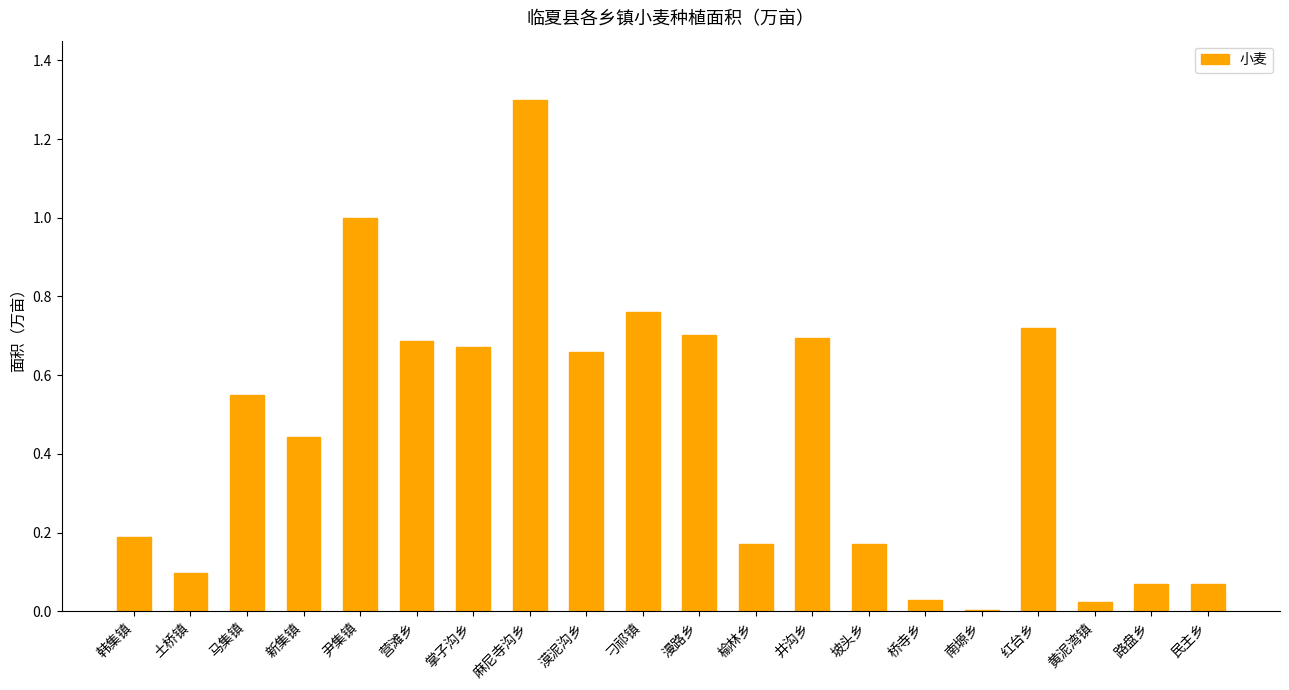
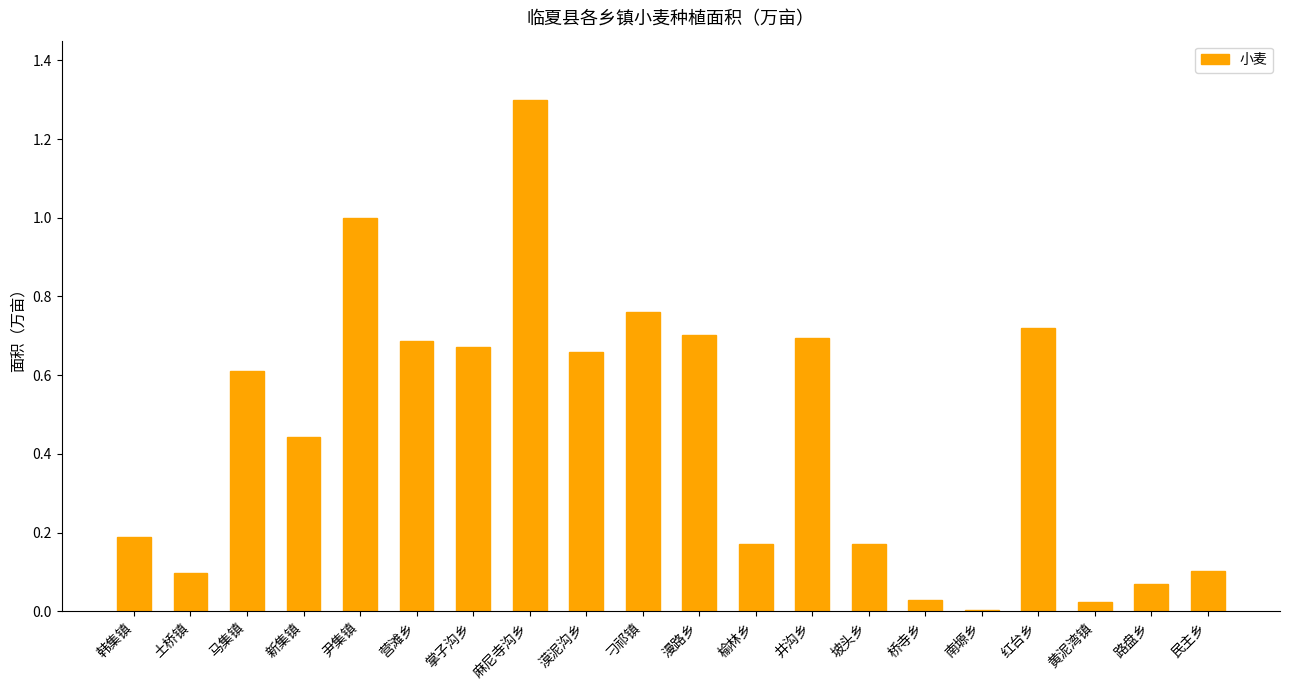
  {
    "韩集镇": 0.19,
    "土桥镇": 0.10,
-   "马集镇": 0.55,
+   "马集镇": 0.61,
    "新集镇": 0.44,
    "尹集镇": 1.00,
    "营滩乡": 0.69,
    "掌子沟乡": 0.67,
    "麻尼寺沟乡": 1.30,
    "漠泥沟乡": 0.66,
    "刁祁镇": 0.76,
    "漫路乡": 0.70,
    "榆林乡": 0.17,
    "井沟乡": 0.70,
    "坡头乡": 0.17,
    "桥寺乡": 0.03,
    "红台乡": 0.72,
    "黄泥湾镇": 0.02,
    "路盘乡": 0.07,
-   "民主乡": 0.07
+   "民主乡": 0.10
  }
